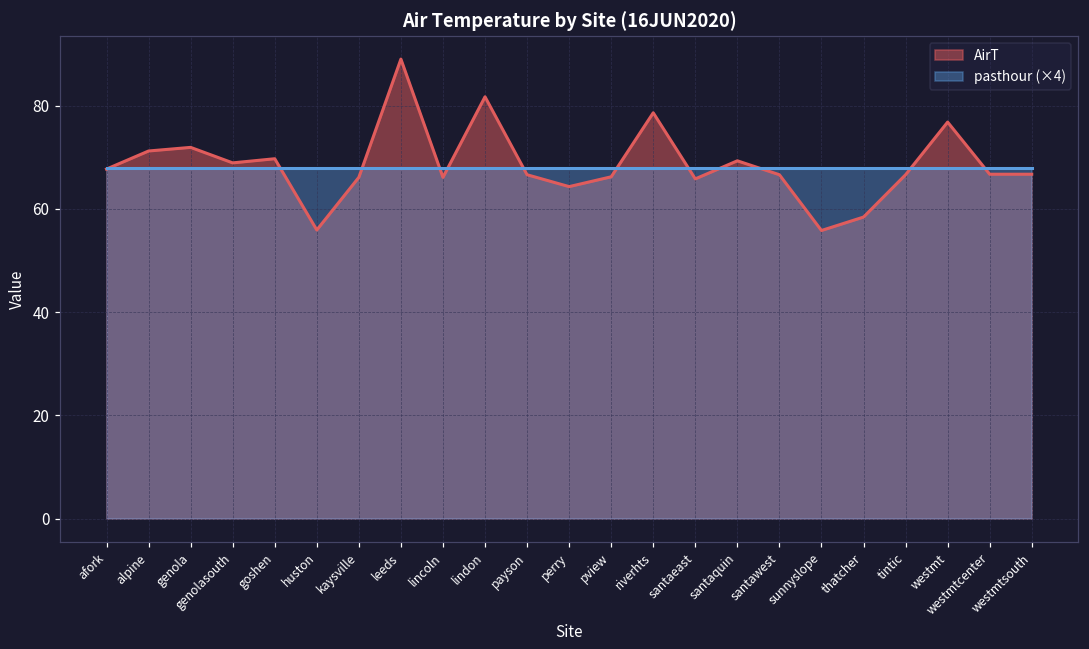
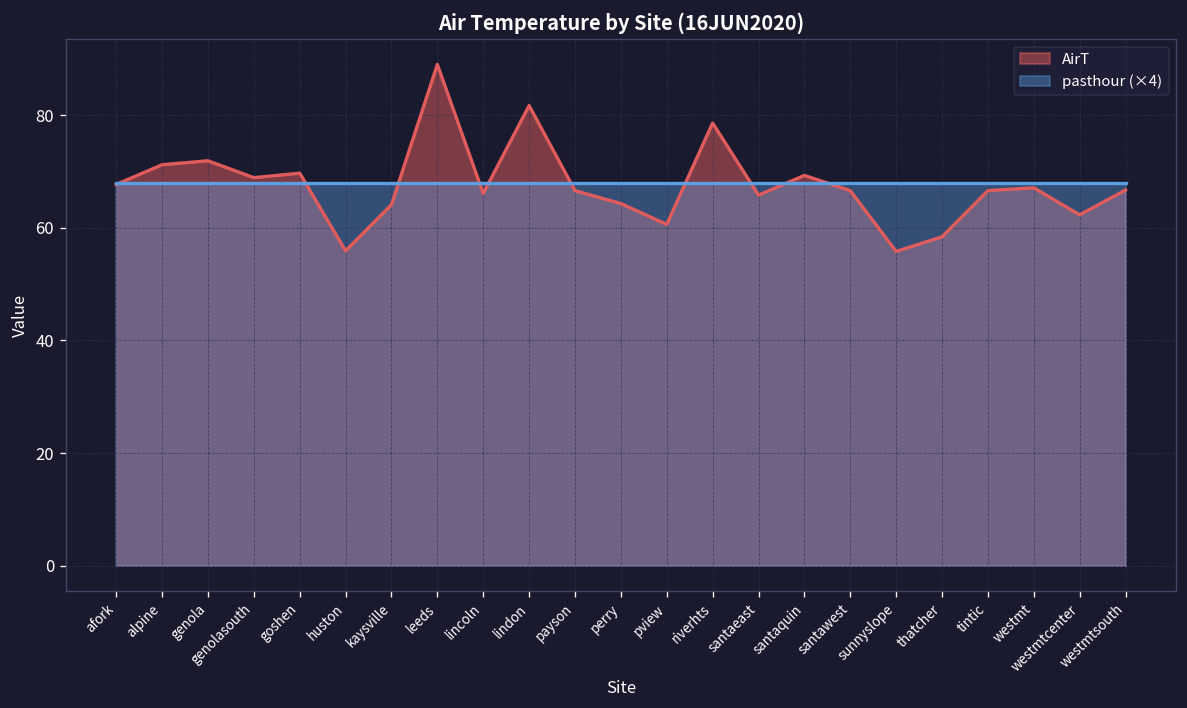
  {
    "AirT": {
      "alpine": 71,
      "genola": 72,
      "genolasouth": 69,
      "goshen": 70,
      "huston": 56,
-     "kaysville": 66,
+     "kaysville": 64,
      "leeds": 89,
      "lincoln": 66,
      "lindon": 82,
      "payson": 67,
      "perry": 64,
-     "pview": 66,
+     "pview": 61,
      "riverhts": 79,
      "santaeast": 66,
      "santaquin": 69,
      "santawest": 67,
      "sunnyslope": 56,
      "thatcher": 58,
      "tintic": 67,
-     "westmt": 77,
-     "westmtcenter": 67,
+     "westmt": 67,
+     "westmtcenter": 62,
      "westmtsouth": 67
    },
    "pasthour (×4)": {
      "alpine": 68,
      "genola": 68,
      "genolasouth": 68,
      "goshen": 68,
      "huston": 68,
      "kaysville": 68,
      "leeds": 68,
      "lincoln": 68,
      "lindon": 68,
      "payson": 68,
      "perry": 68,
      "pview": 68,
      "riverhts": 68,
      "santaeast": 68,
      "santaquin": 68,
      "santawest": 68,
      "sunnyslope": 68,
      "thatcher": 68,
      "tintic": 68,
      "westmt": 68,
      "westmtcenter": 68,
      "westmtsouth": 68
    }
  }
